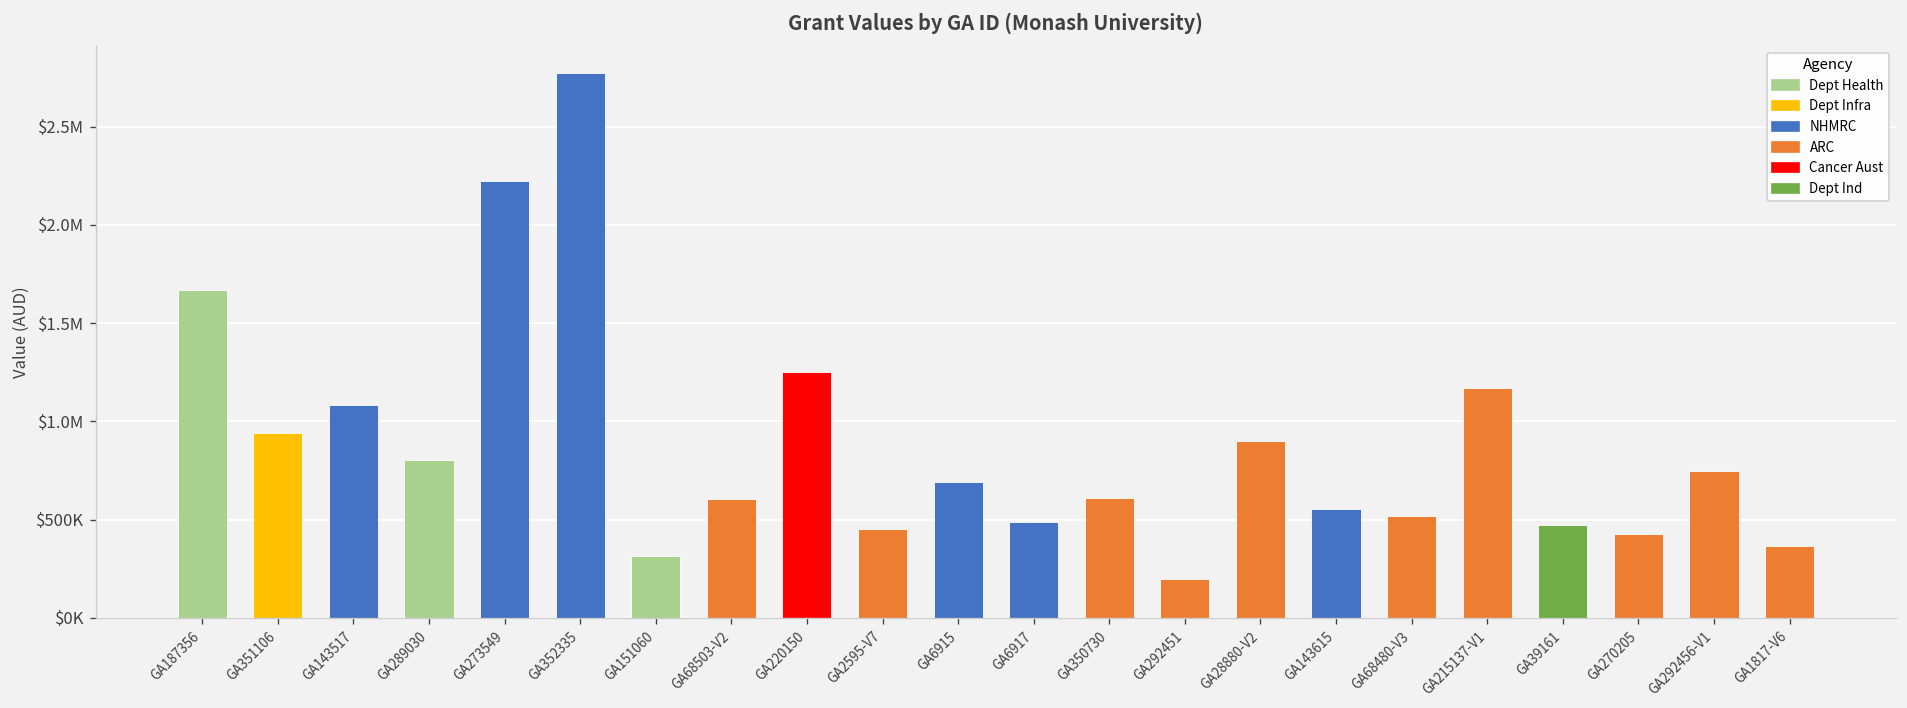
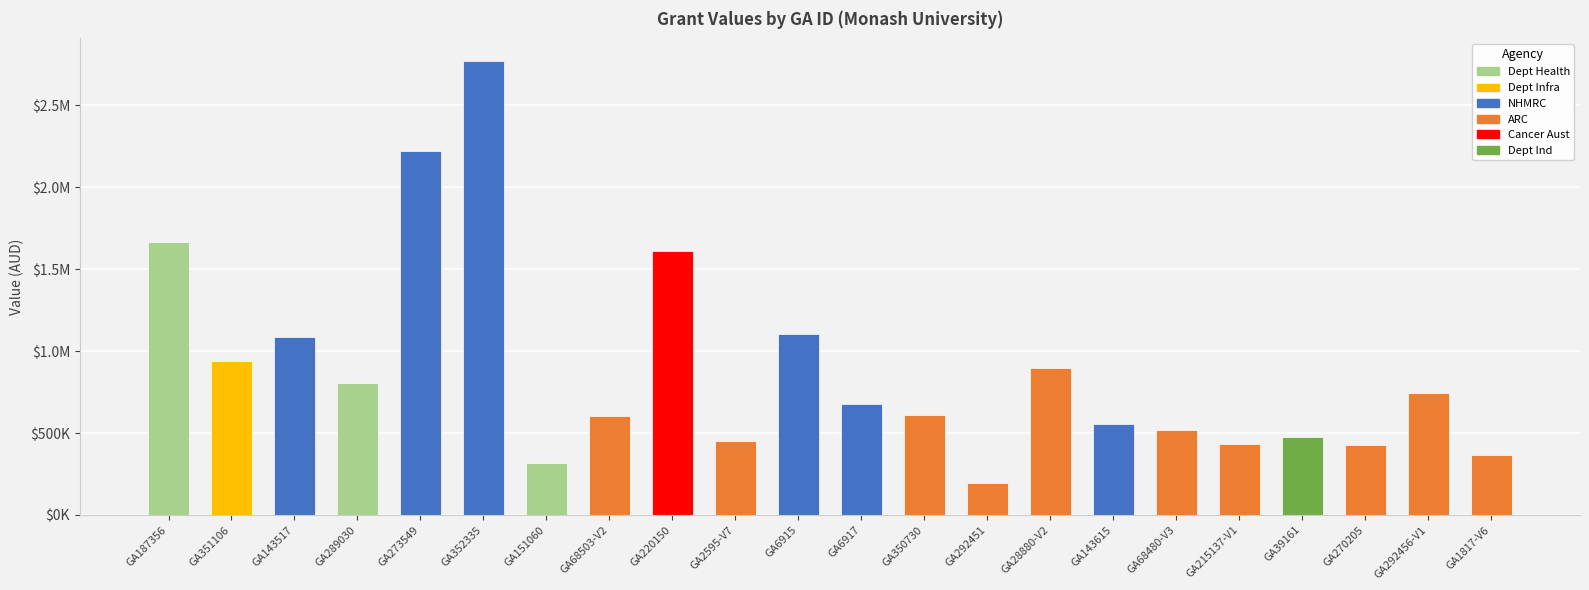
  {
    "GA187356": "$1670000",
    "GA351106": "$940000",
    "GA143517": "$1080000",
    "GA289030": "$810000",
    "GA273549": "$2220000",
    "GA352335": "$2770000",
    "GA151060": "$320000",
    "GA68503-V2": "$610000",
-   "GA220150": "$1250000",
+   "GA220150": "$1610000",
    "GA2595-V7": "$450000",
-   "GA6915": "$690000",
-   "GA6917": "$490000",
+   "GA6915": "$1100000",
+   "GA6917": "$680000",
    "GA350730": "$610000",
    "GA292451": "$200000",
    "GA28880-V2": "$900000",
    "GA143615": "$560000",
    "GA68480-V3": "$520000",
-   "GA215137-V1": "$1170000",
+   "GA215137-V1": "$440000",
    "GA39161": "$470000",
    "GA270205": "$430000",
    "GA292456-V1": "$750000",
    "GA1817-V6": "$370000"
  }
